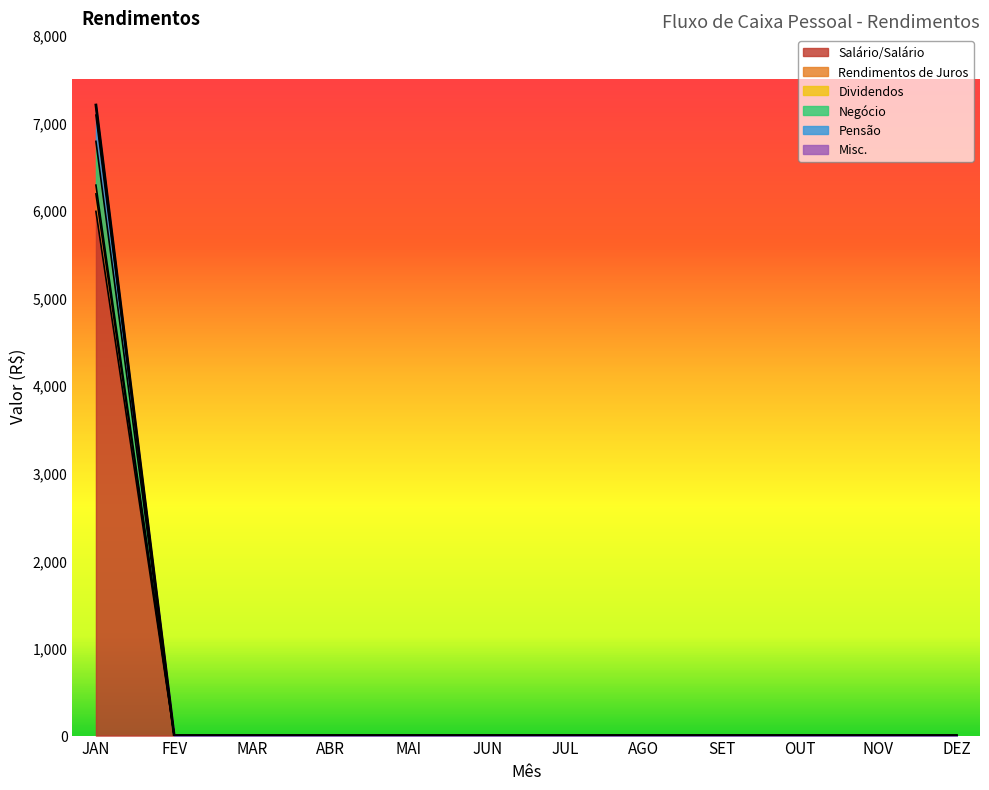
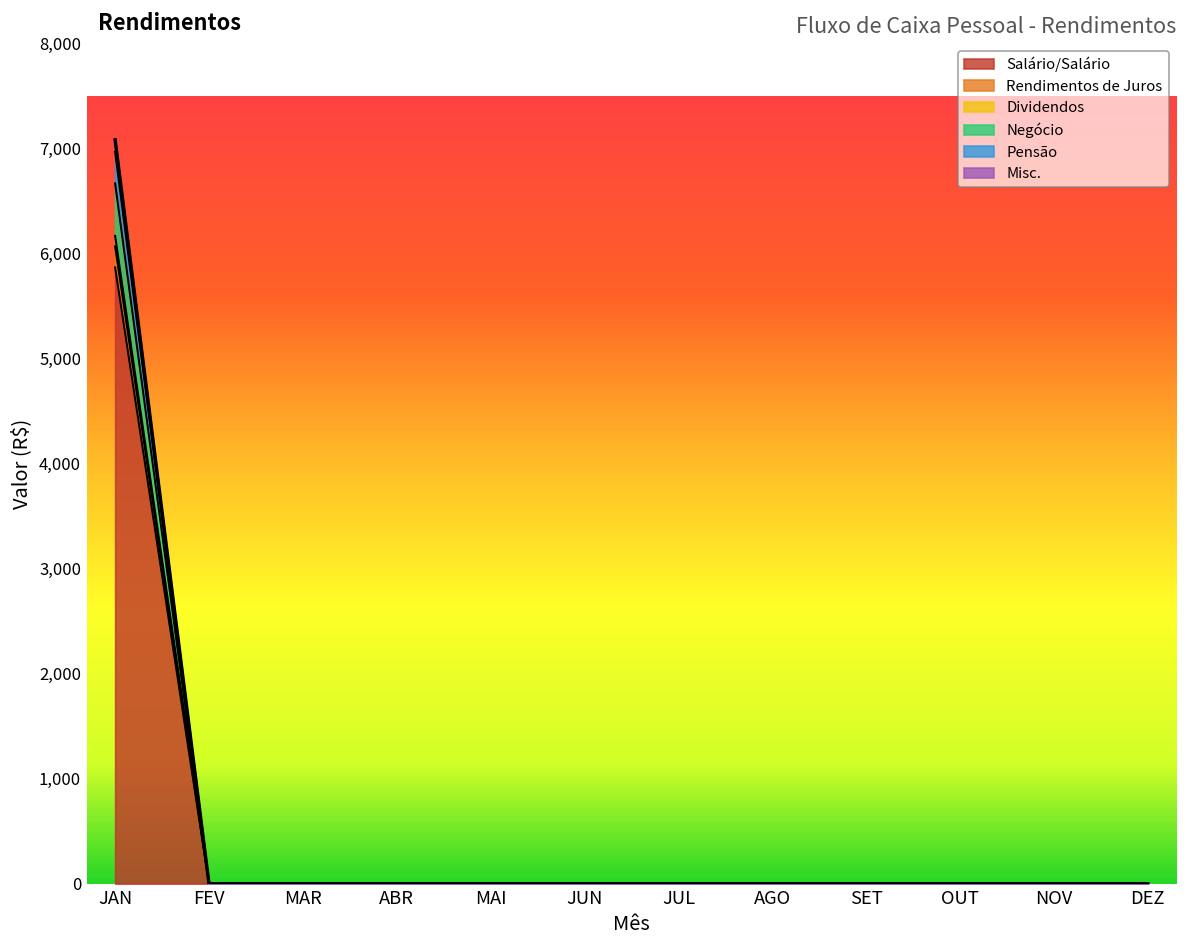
  {
    "Salário/Salário": {
-     "JAN": "6,000"
+     "JAN": "5,900"
    },
    "Rendimentos de Juros": {
      "JAN": "200"
    },
    "Dividendos": {
      "JAN": "100"
    },
    "Negócio": {
      "JAN": "500"
    },
    "Pensão": {
      "JAN": "300"
    },
    "Misc.": {
      "JAN": "100"
    }
  }
